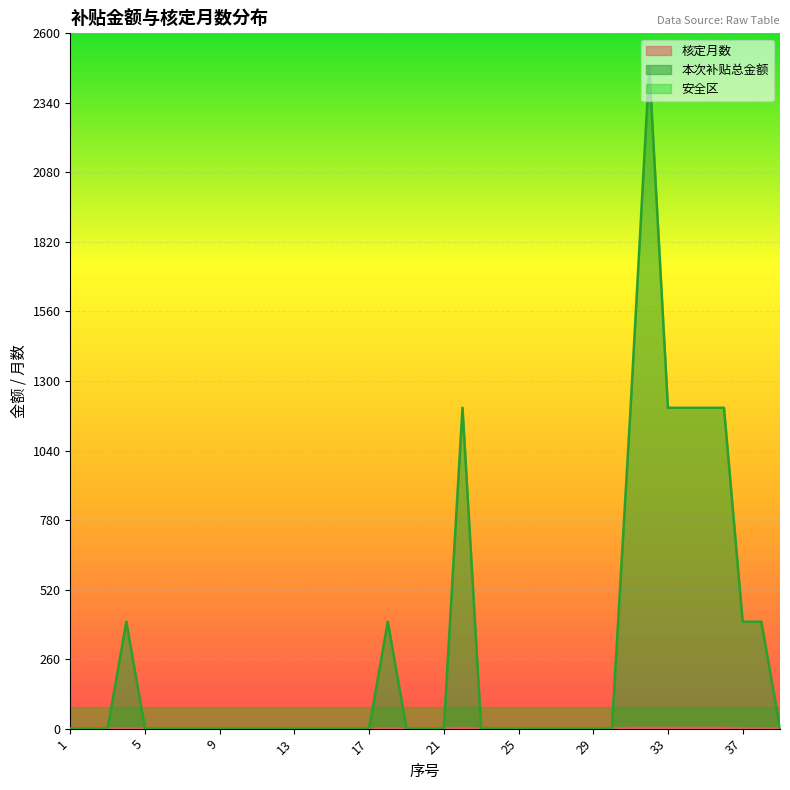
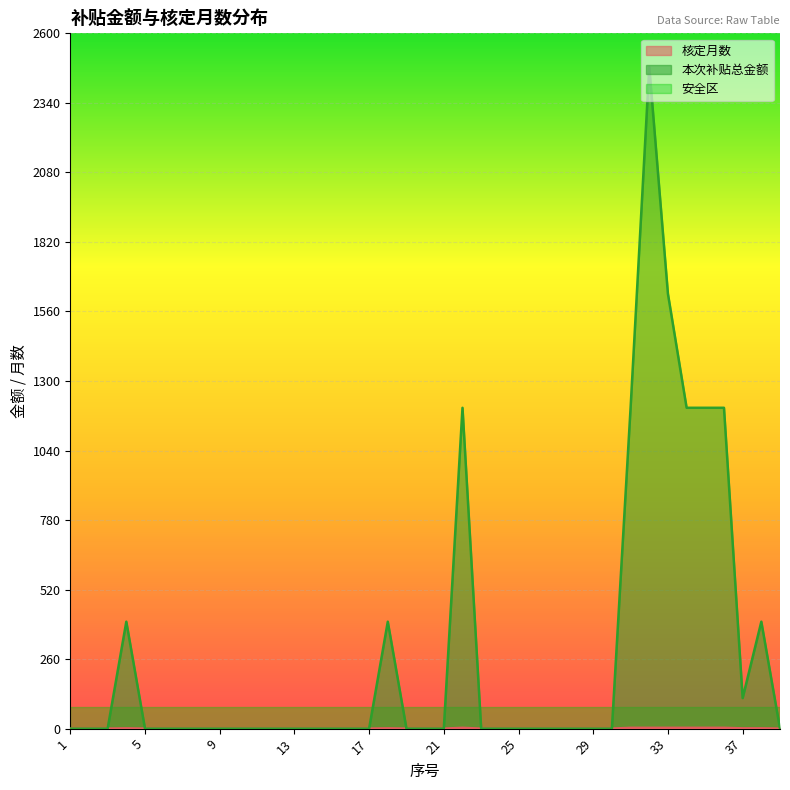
  {
    "核定月数": {
      "33": 0,
      "37": 0
    },
    "本次补贴总金额": {
-     "33": 1200,
-     "37": 400
+     "33": 1630,
+     "37": 110
    }
  }
